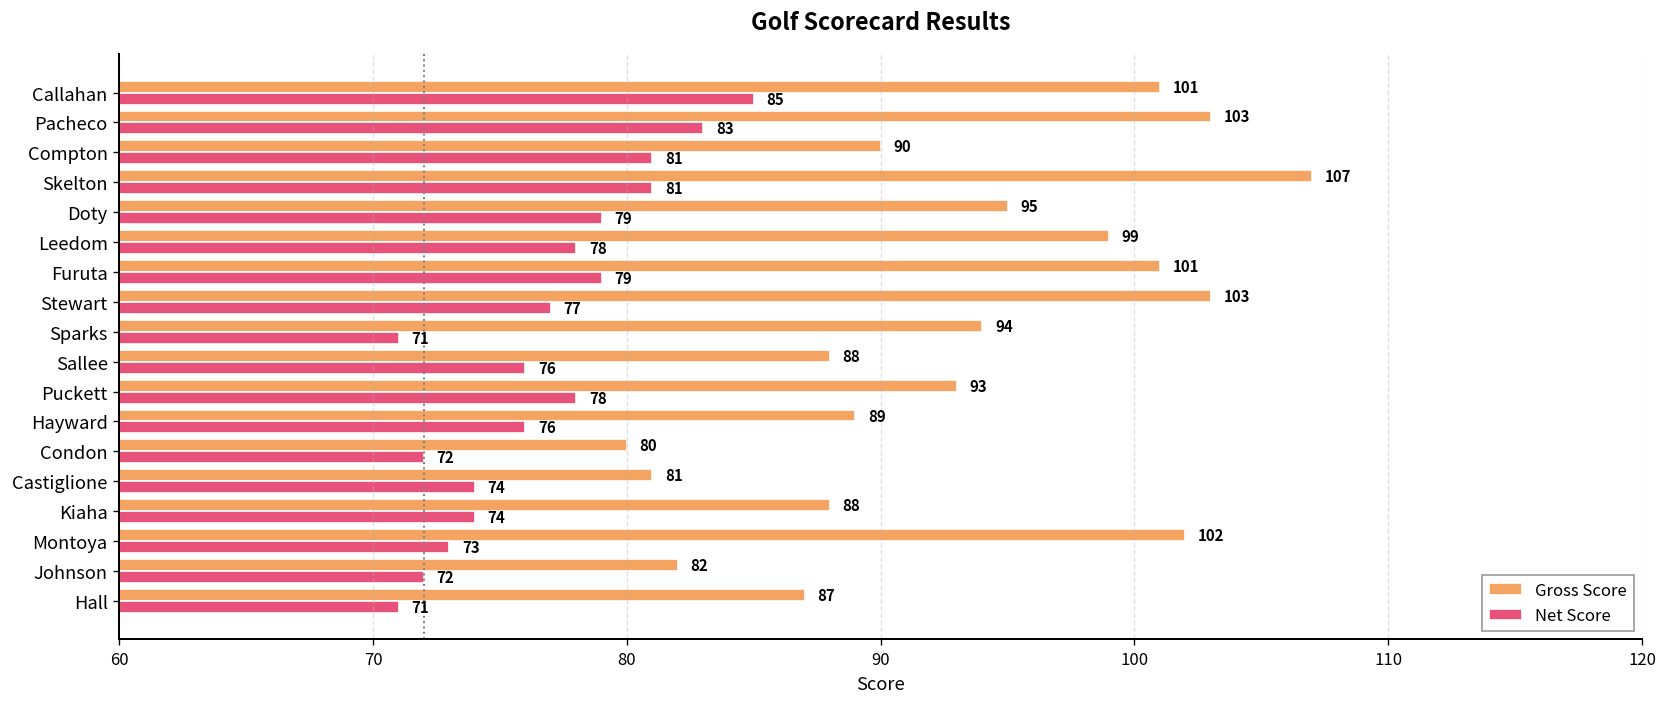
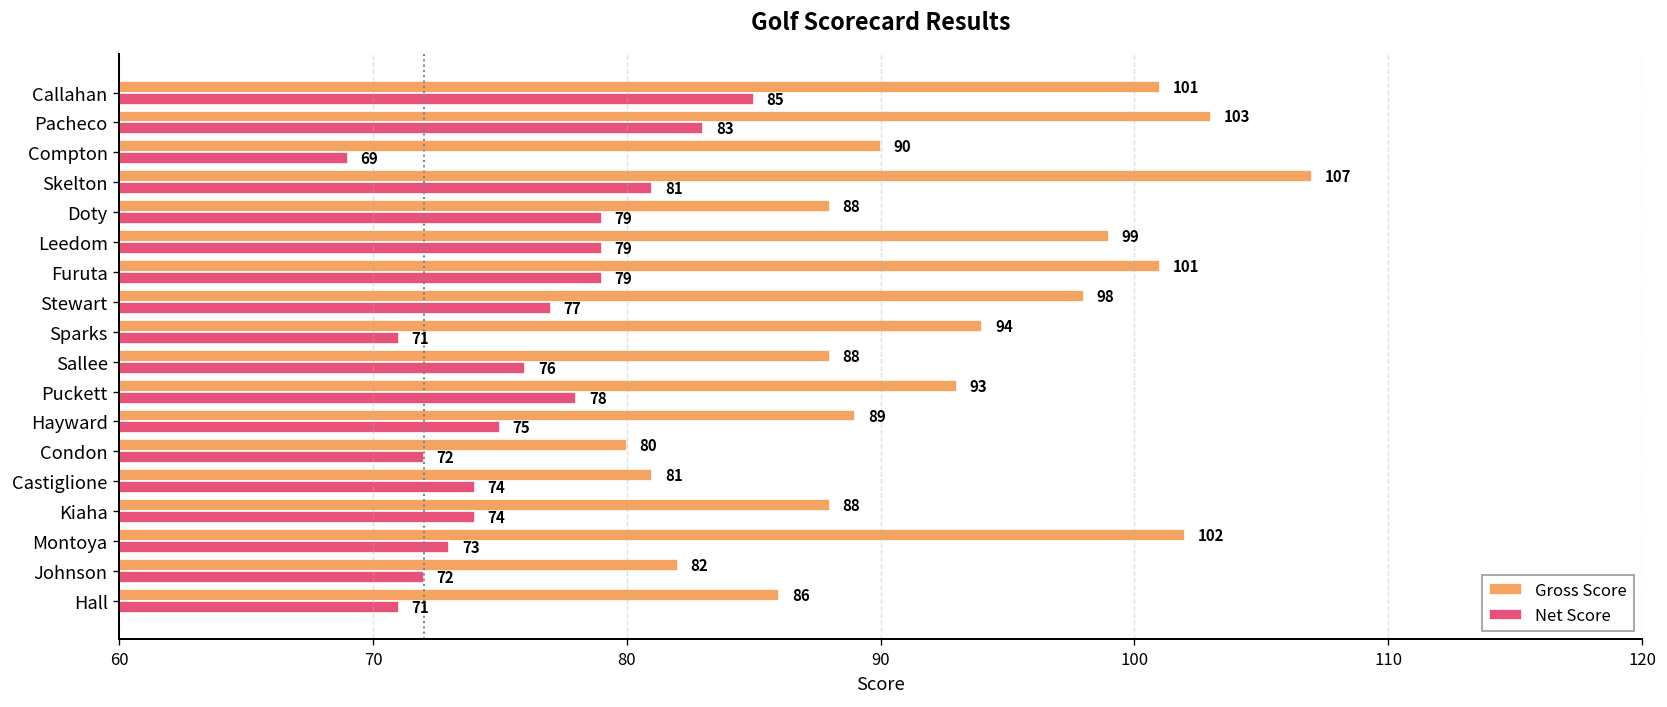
  {
    "Gross Score": {
      "Callahan": 101,
      "Pacheco": 103,
      "Compton": 90,
      "Skelton": 107,
-     "Doty": 95,
+     "Doty": 88,
      "Leedom": 99,
      "Furuta": 101,
-     "Stewart": 103,
+     "Stewart": 98,
      "Sparks": 94,
      "Sallee": 88,
      "Puckett": 93,
      "Hayward": 89,
      "Condon": 80,
      "Castiglione": 81,
      "Kiaha": 88,
      "Montoya": 102,
      "Johnson": 82,
-     "Hall": 87
+     "Hall": 86
    },
    "Net Score": {
      "Callahan": 85,
      "Pacheco": 83,
-     "Compton": 81,
+     "Compton": 69,
      "Skelton": 81,
      "Doty": 79,
-     "Leedom": 78,
+     "Leedom": 79,
      "Furuta": 79,
      "Stewart": 77,
      "Sparks": 71,
      "Sallee": 76,
      "Puckett": 78,
-     "Hayward": 76,
+     "Hayward": 75,
      "Condon": 72,
      "Castiglione": 74,
      "Kiaha": 74,
      "Montoya": 73,
      "Johnson": 72,
      "Hall": 71
    }
  }
